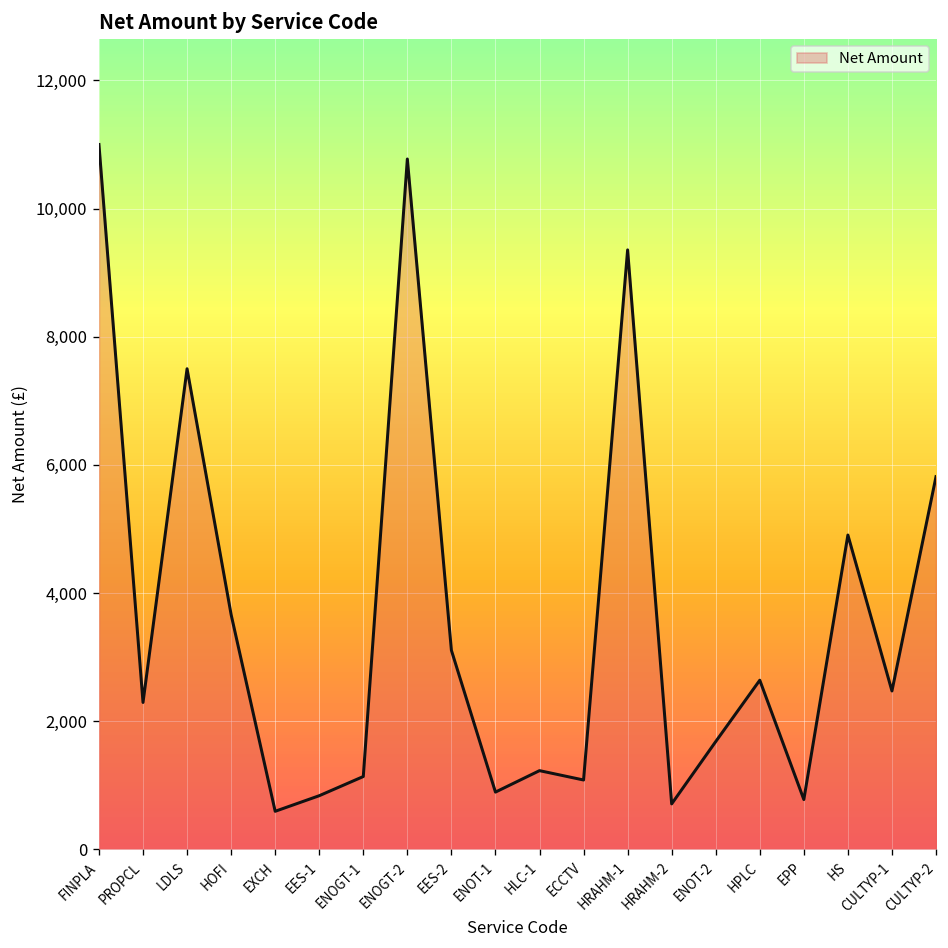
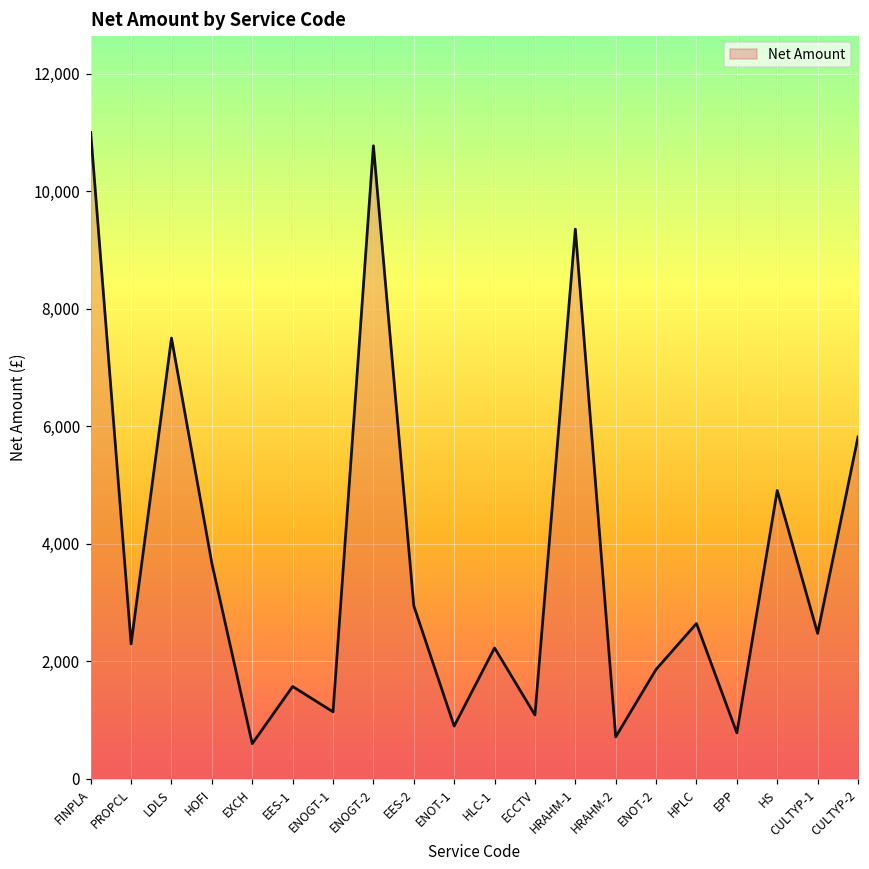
  {
    "FINPLA": "11,000",
    "PROPCL": "2,300",
    "LDLS": "7,500",
    "HOFI": "3,700",
    "EXCH": "600",
-   "EES-1": "800",
+   "EES-1": "1,600",
    "ENOGT-1": "1,100",
    "ENOGT-2": "10,800",
-   "EES-2": "3,100",
+   "EES-2": "2,900",
    "ENOT-1": "900",
-   "HLC-1": "1,200",
+   "HLC-1": "2,200",
    "ECCTV": "1,100",
    "HRAHM-1": "9,400",
    "HRAHM-2": "700",
-   "ENOT-2": "1,700",
+   "ENOT-2": "1,900",
    "HPLC": "2,600",
    "EPP": "800",
    "HS": "4,900",
    "CULTYP-1": "2,500",
    "CULTYP-2": "5,800"
  }
